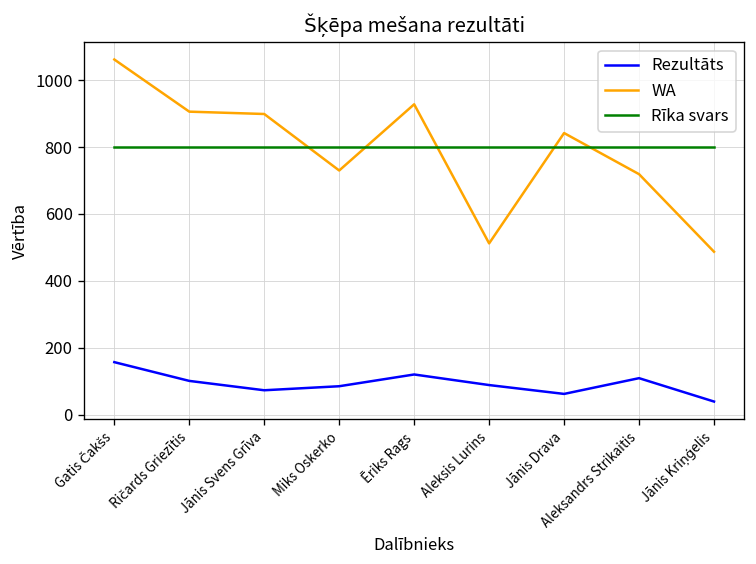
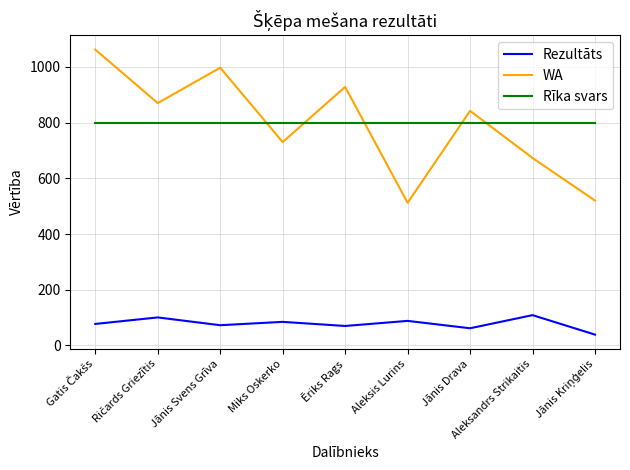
  {
    "Rezultāts": {
-     "Gatis Čakšs": 160,
+     "Gatis Čakšs": 80,
      "Ričards Griezītis": 100,
      "Jānis Svens Grīva": 70,
      "Miks Oskerko": 80,
-     "Ēriks Rags": 120,
+     "Ēriks Rags": 70,
      "Aleksis Lurins": 90,
      "Jānis Drava": 60,
      "Aleksandrs Strikaitis": 110,
      "Jānis Kriņģelis": 40
    },
    "WA": {
      "Gatis Čakšs": 1060,
-     "Ričards Griezītis": 910,
-     "Jānis Svens Grīva": 900,
+     "Ričards Griezītis": 870,
+     "Jānis Svens Grīva": 1000,
      "Miks Oskerko": 730,
      "Ēriks Rags": 930,
      "Aleksis Lurins": 510,
      "Jānis Drava": 840,
-     "Aleksandrs Strikaitis": 720,
-     "Jānis Kriņģelis": 490
+     "Aleksandrs Strikaitis": 670,
+     "Jānis Kriņģelis": 520
    },
    "Rīka svars": {
      "Gatis Čakšs": 800,
      "Ričards Griezītis": 800,
      "Jānis Svens Grīva": 800,
      "Miks Oskerko": 800,
      "Ēriks Rags": 800,
      "Aleksis Lurins": 800,
      "Jānis Drava": 800,
      "Aleksandrs Strikaitis": 800,
      "Jānis Kriņģelis": 800
    }
  }
